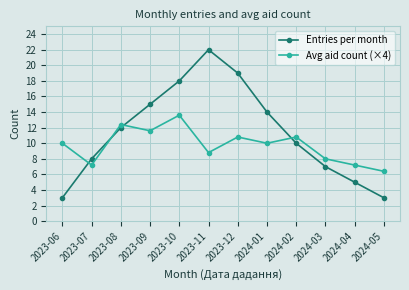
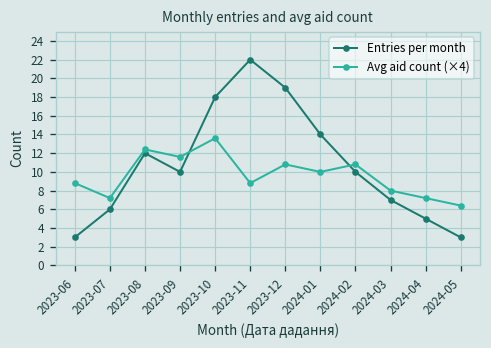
  {
    "Entries per month": {
      "2023-06": 3,
-     "2023-07": 8,
+     "2023-07": 6,
      "2023-08": 12,
-     "2023-09": 15,
+     "2023-09": 10,
      "2023-10": 18,
      "2023-11": 22,
      "2023-12": 19,
      "2024-01": 14,
      "2024-02": 10,
      "2024-03": 7,
      "2024-04": 5,
      "2024-05": 3
    },
    "Avg aid count (×4)": {
-     "2023-06": 10,
+     "2023-06": 9,
      "2023-07": 7,
      "2023-08": 12,
      "2023-09": 12,
      "2023-10": 14,
      "2023-11": 9,
      "2023-12": 11,
      "2024-01": 10,
      "2024-02": 11,
      "2024-03": 8,
      "2024-04": 7,
      "2024-05": 6
    }
  }
